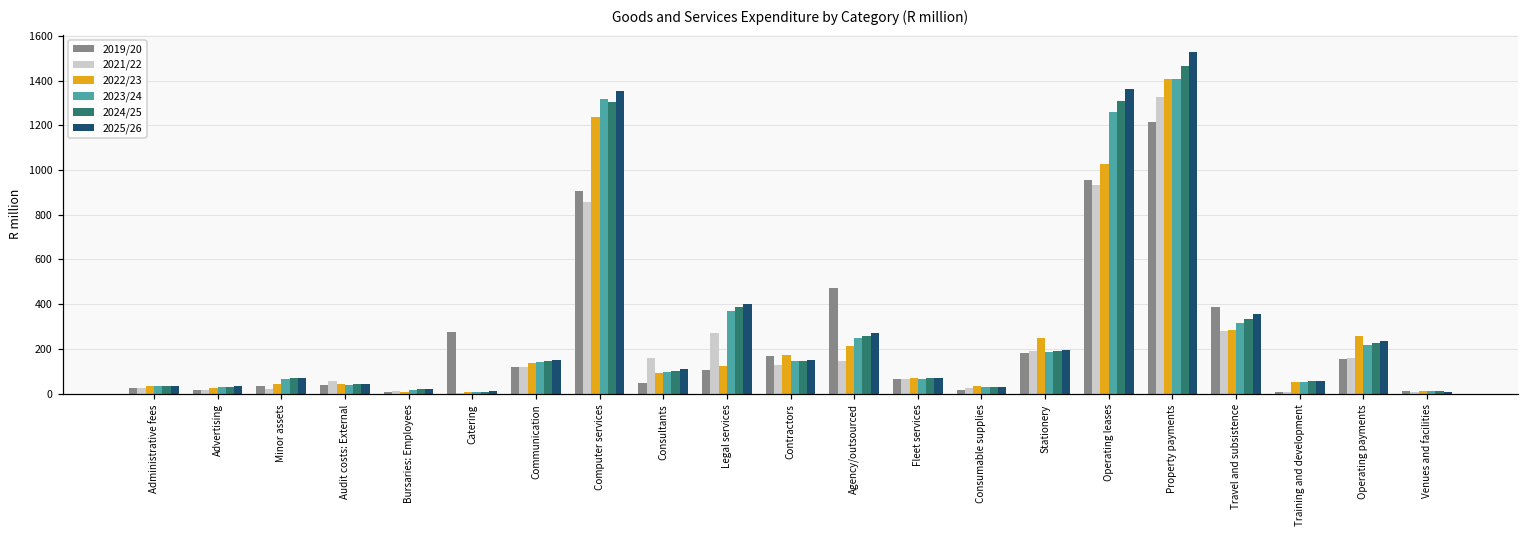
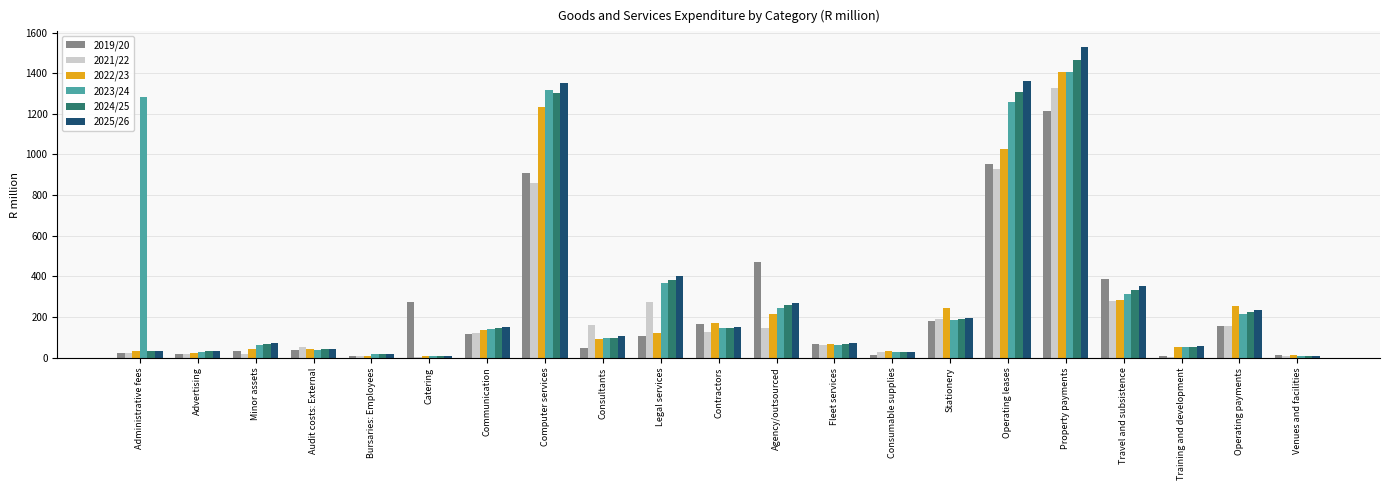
  {
    "2019/20": {
      "Administrative fees": 30,
      "Advertising": 20,
      "Minor assets": 30,
      "Audit costs: External": 40,
      "Catering": 280,
      "Communication": 120,
      "Computer services": 910,
      "Consultants": 50,
      "Legal services": 110,
      "Contractors": 170,
      "Agency/outsourced": 470,
      "Fleet services": 70,
      "Consumable supplies": 10,
      "Stationery": 180,
      "Operating leases": 960,
      "Property payments": 1220,
      "Travel and subsistence": 390,
      "Operating payments": 150
    },
    "2021/22": {
      "Administrative fees": 30,
      "Advertising": 20,
      "Minor assets": 20,
      "Audit costs: External": 60,
      "Communication": 120,
      "Computer services": 860,
      "Consultants": 160,
      "Legal services": 270,
      "Contractors": 130,
      "Agency/outsourced": 140,
      "Fleet services": 60,
      "Consumable supplies": 30,
      "Stationery": 190,
      "Operating leases": 930,
      "Property payments": 1330,
      "Travel and subsistence": 280,
      "Operating payments": 160
    },
    "2022/23": {
      "Administrative fees": 30,
      "Advertising": 20,
      "Minor assets": 40,
      "Audit costs: External": 40,
      "Communication": 140,
      "Computer services": 1240,
      "Consultants": 90,
      "Legal services": 120,
      "Contractors": 170,
      "Agency/outsourced": 210,
      "Fleet services": 70,
      "Consumable supplies": 30,
      "Stationery": 250,
      "Operating leases": 1030,
      "Property payments": 1410,
      "Travel and subsistence": 280,
      "Training and development": 50,
      "Operating payments": 260
    },
    "2023/24": {
-     "Administrative fees": 30,
+     "Administrative fees": 1280,
      "Advertising": 30,
      "Minor assets": 60,
      "Audit costs: External": 40,
      "Bursaries: Employees": 20,
      "Communication": 140,
      "Computer services": 1320,
      "Consultants": 100,
      "Legal services": 370,
      "Contractors": 150,
      "Agency/outsourced": 250,
      "Fleet services": 60,
      "Consumable supplies": 30,
      "Stationery": 180,
      "Operating leases": 1260,
      "Property payments": 1410,
      "Travel and subsistence": 310,
      "Training and development": 50,
      "Operating payments": 220
    }
  }
